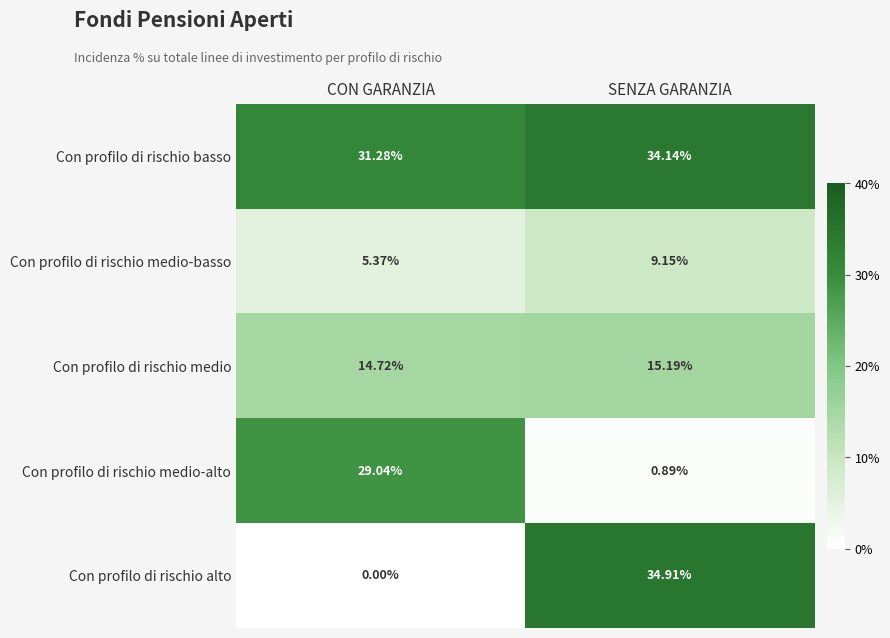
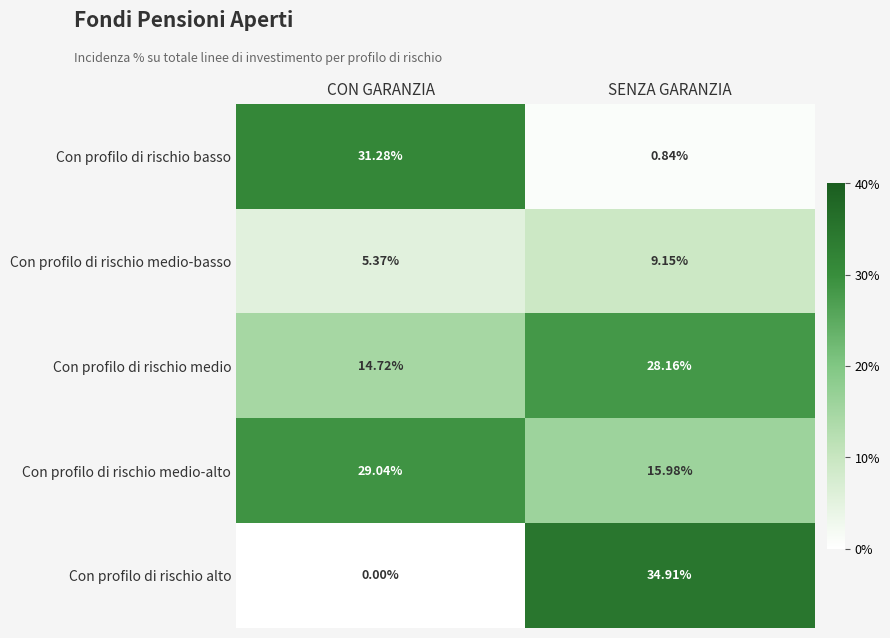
  {
    "Con profilo di rischio basso": {
      "CON GARANZIA": "31.28%",
-     "SENZA GARANZIA": "34.14%"
+     "SENZA GARANZIA": "0.84%"
    },
    "Con profilo di rischio medio-basso": {
      "CON GARANZIA": "5.37%",
      "SENZA GARANZIA": "9.15%"
    },
    "Con profilo di rischio medio": {
      "CON GARANZIA": "14.72%",
-     "SENZA GARANZIA": "15.19%"
+     "SENZA GARANZIA": "28.16%"
    },
    "Con profilo di rischio medio-alto": {
      "CON GARANZIA": "29.04%",
-     "SENZA GARANZIA": "0.89%"
+     "SENZA GARANZIA": "15.98%"
    },
    "Con profilo di rischio alto": {
      "CON GARANZIA": "0.00%",
      "SENZA GARANZIA": "34.91%"
    }
  }
